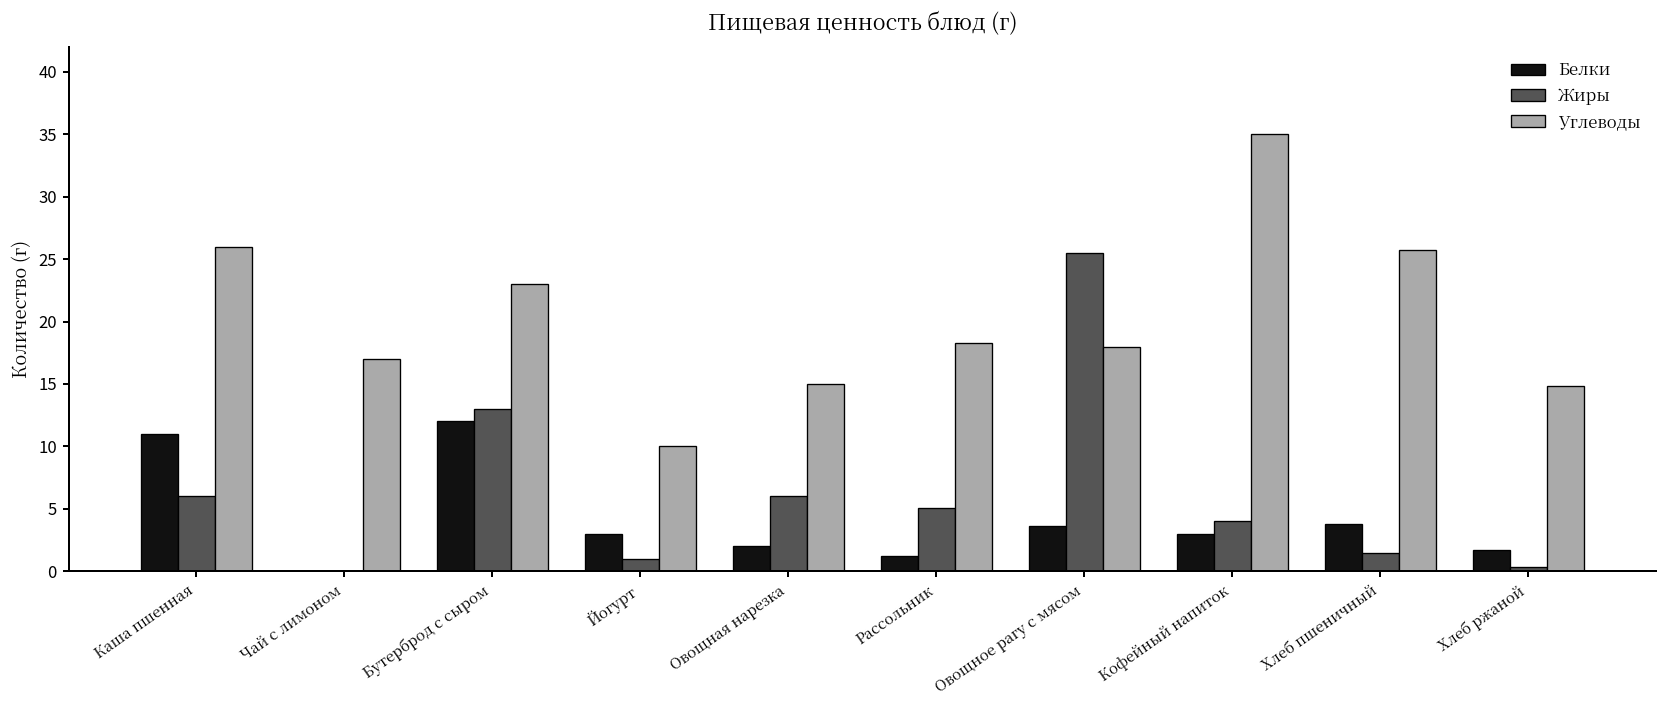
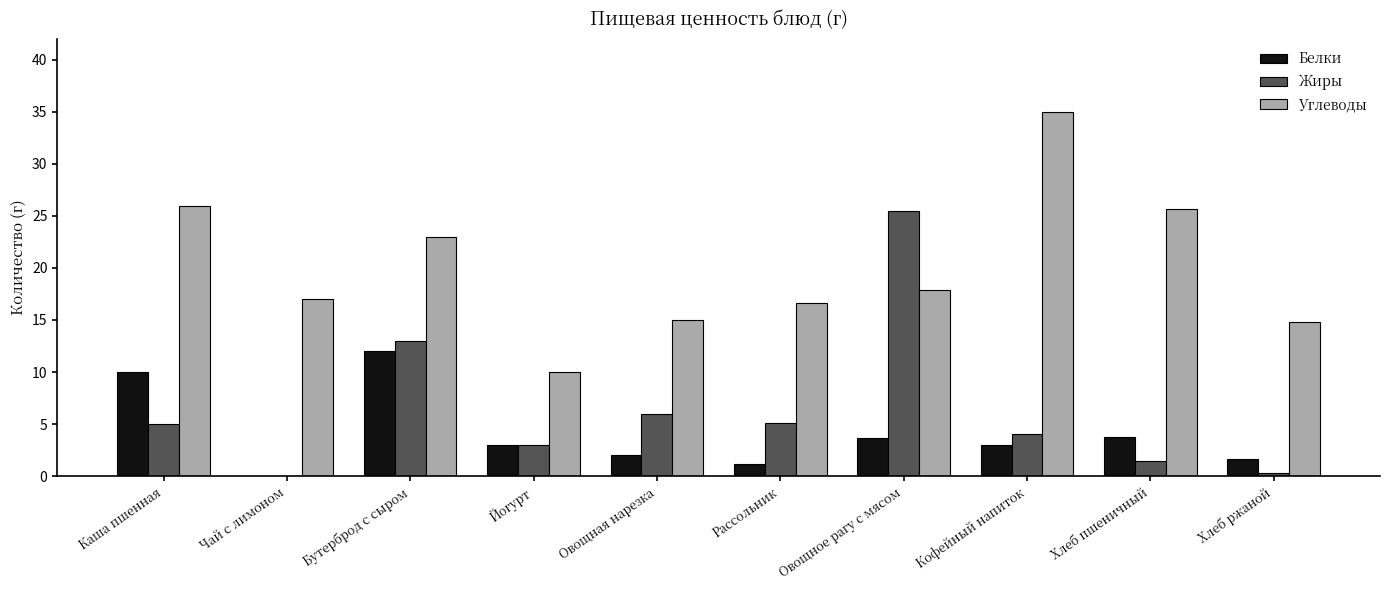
  {
    "Белки": {
-     "Каша пшенная": 11,
+     "Каша пшенная": 10,
      "Чай с лимоном": 0,
      "Бутерброд с сыром": 12,
      "Йогурт": 3,
      "Овощная нарезка": 2,
      "Рассольник": 1,
      "Овощное рагу с мясом": 3.7,
      "Кофейный напиток": 3,
      "Хлеб пшеничный": 3.8,
      "Хлеб ржаной": 1.7
    },
    "Жиры": {
-     "Каша пшенная": 6,
+     "Каша пшенная": 5,
      "Чай с лимоном": 0,
      "Бутерброд с сыром": 13,
-     "Йогурт": 1,
+     "Йогурт": 3,
      "Овощная нарезка": 6,
      "Рассольник": 5,
      "Овощное рагу с мясом": 25.5,
      "Кофейный напиток": 4,
      "Хлеб пшеничный": 1.5,
      "Хлеб ржаной": 0.3
    },
    "Углеводы": {
      "Каша пшенная": 26.0,
      "Чай с лимоном": 17.0,
      "Бутерброд с сыром": 23.0,
      "Йогурт": 10.0,
      "Овощная нарезка": 15.0,
-     "Рассольник": 18.3,
+     "Рассольник": 16.6,
      "Овощное рагу с мясом": 17.9,
      "Кофейный напиток": 35.0,
      "Хлеб пшеничный": 25.7,
      "Хлеб ржаной": 14.8
    }
  }
